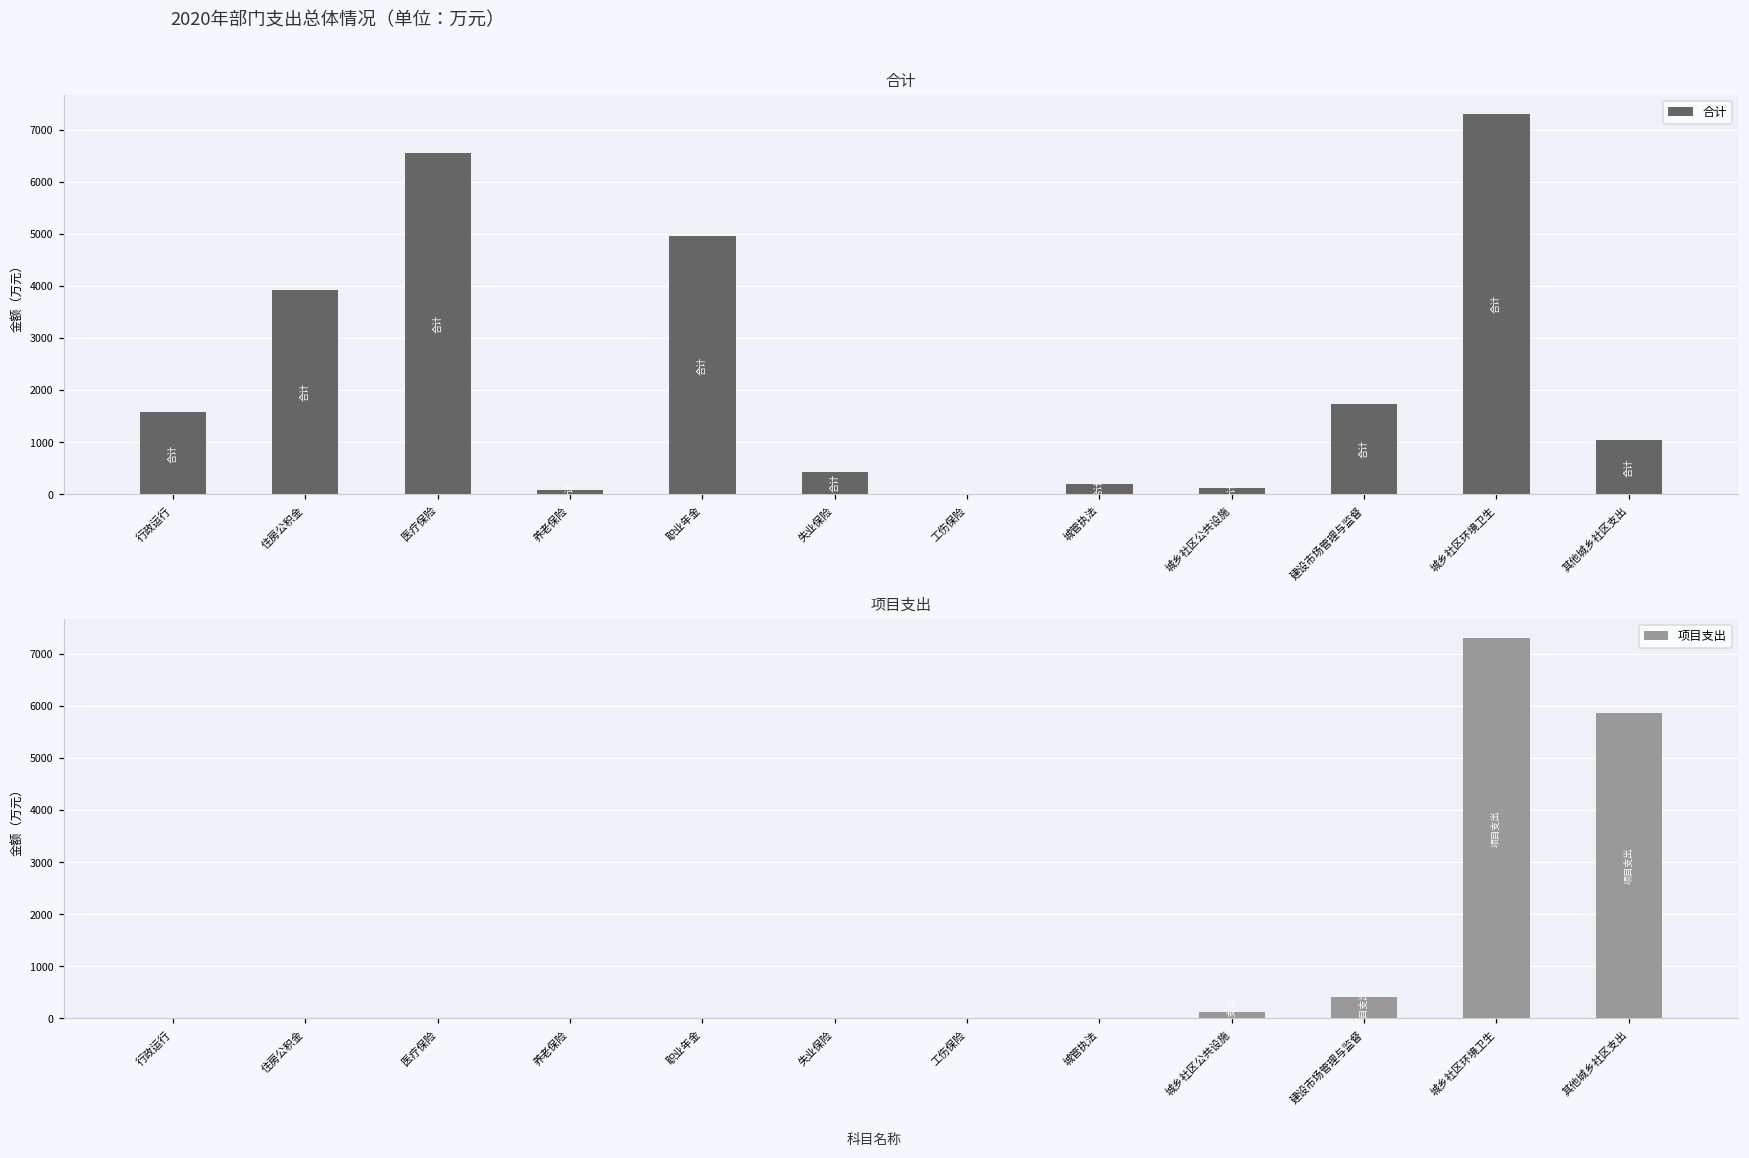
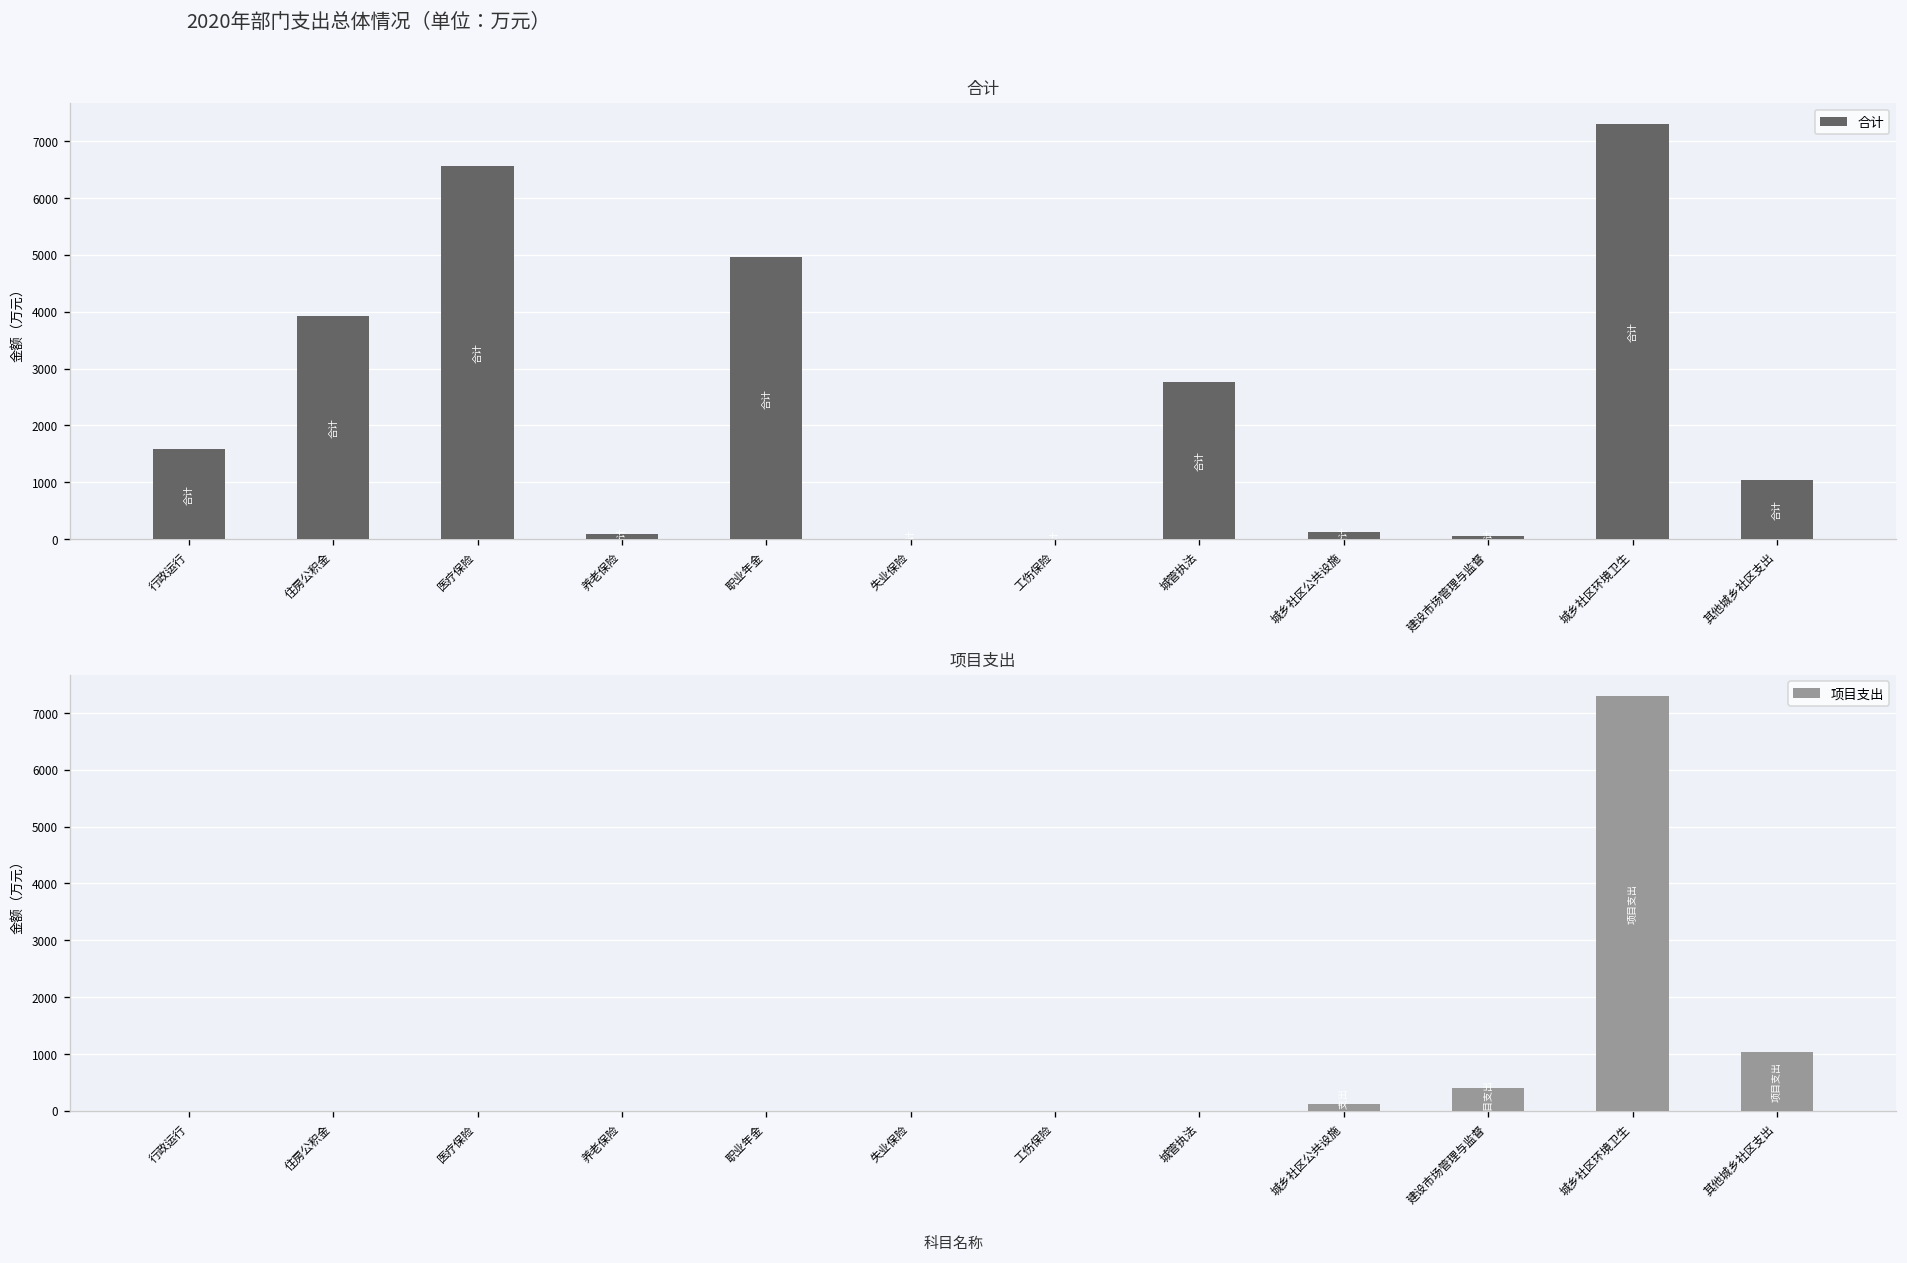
  {
    "合计": {
      "行政运行": 1600,
      "住房公积金": 3900,
      "医疗保险": 6600,
      "养老保险": 100,
      "职业年金": 5000,
-     "失业保险": 400,
-     "城管执法": 200,
+     "失业保险": 0,
+     "城管执法": 2800,
      "城乡社区公共设施": 100,
-     "建设市场管理与监督": 1700,
+     "建设市场管理与监督": 100,
      "城乡社区环境卫生": 7300,
      "其他城乡社区支出": 1000
    },
    "项目支出": {
      "行政运行": 0,
      "住房公积金": 0,
      "医疗保险": 0,
      "养老保险": 0,
      "职业年金": 0,
      "失业保险": 0,
      "工伤保险": 0,
      "城管执法": 0,
      "城乡社区公共设施": 100,
      "建设市场管理与监督": 400,
      "城乡社区环境卫生": 7300,
-     "其他城乡社区支出": 5900
+     "其他城乡社区支出": 1000
    }
  }
